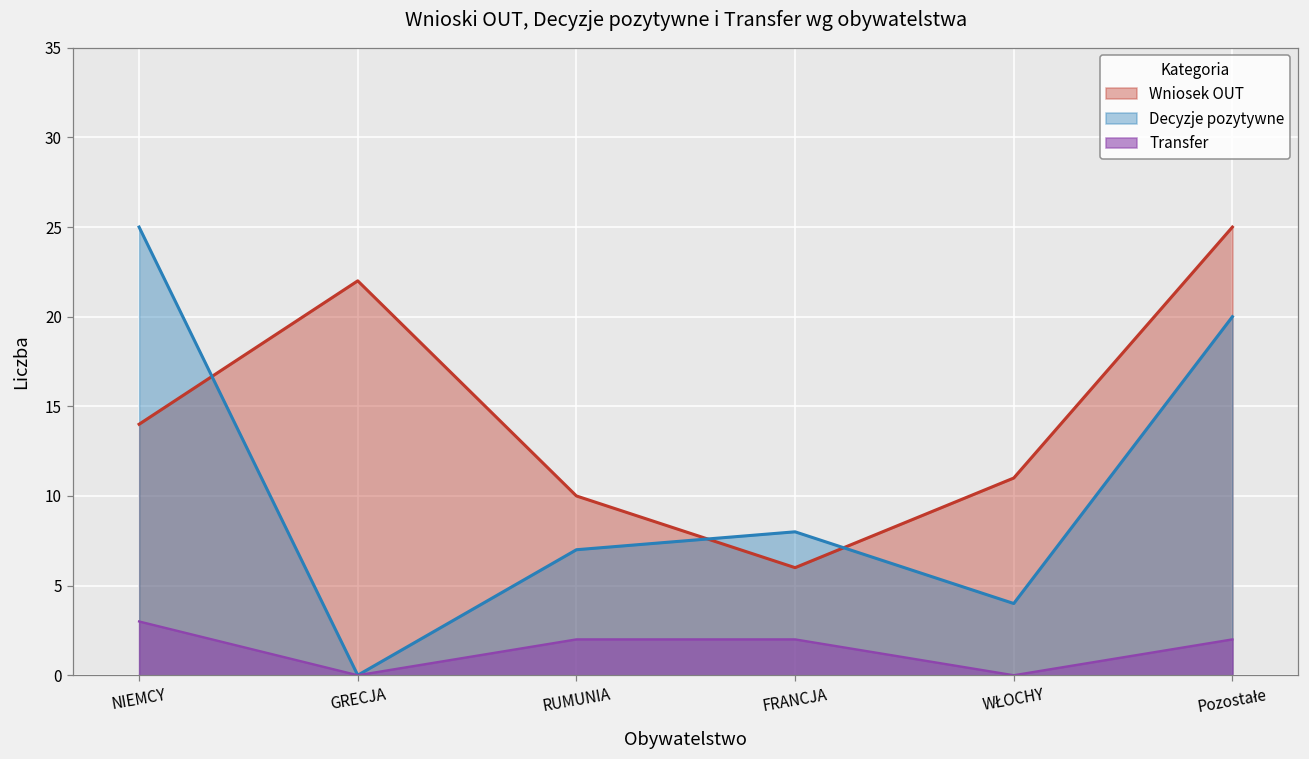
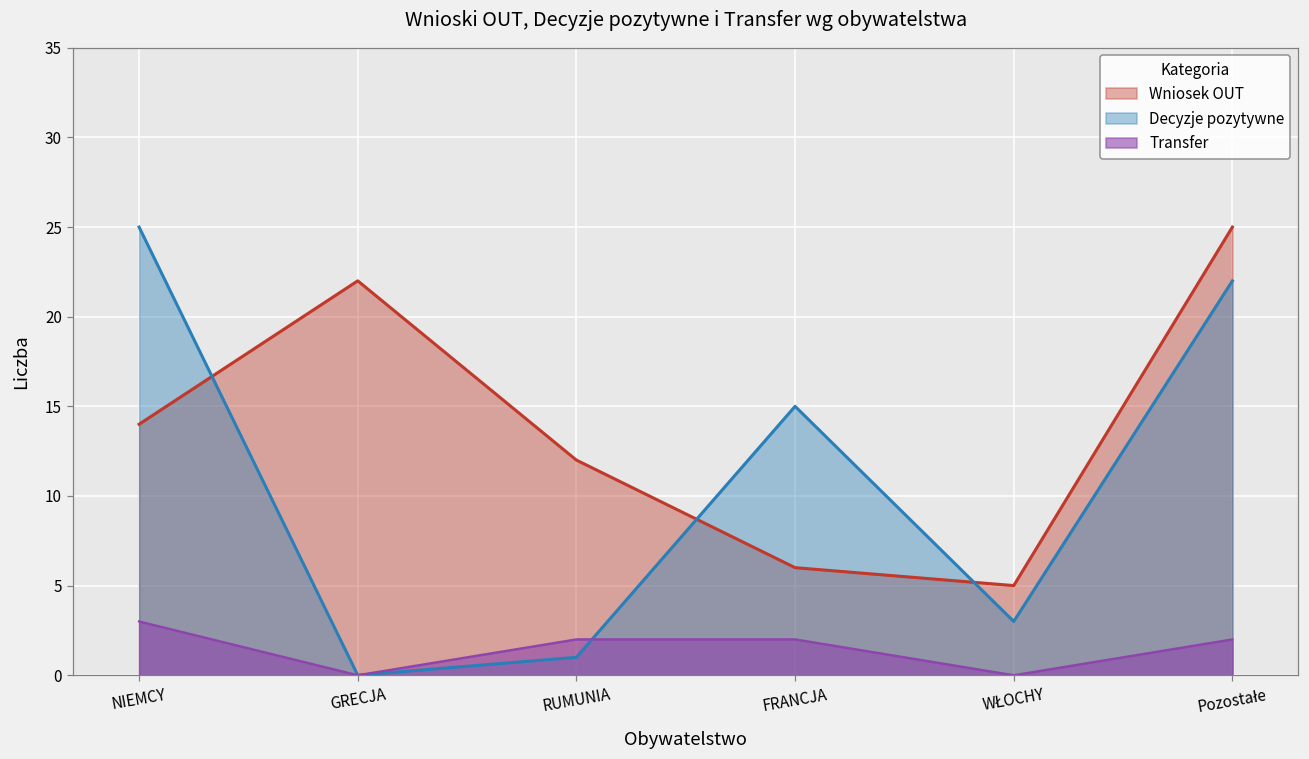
  {
    "Wniosek OUT": {
      "NIEMCY": 14,
      "GRECJA": 22,
-     "RUMUNIA": 10,
+     "RUMUNIA": 12,
      "FRANCJA": 6,
-     "WŁOCHY": 11,
+     "WŁOCHY": 5,
      "Pozostałe": 25
    },
    "Decyzje pozytywne": {
      "NIEMCY": 25,
-     "RUMUNIA": 7,
-     "FRANCJA": 8,
-     "WŁOCHY": 4,
-     "Pozostałe": 20
+     "RUMUNIA": 1,
+     "FRANCJA": 15,
+     "WŁOCHY": 3,
+     "Pozostałe": 22
    },
    "Transfer": {
      "NIEMCY": 3,
      "RUMUNIA": 2,
      "FRANCJA": 2,
      "WŁOCHY": 0,
      "Pozostałe": 2
    }
  }
